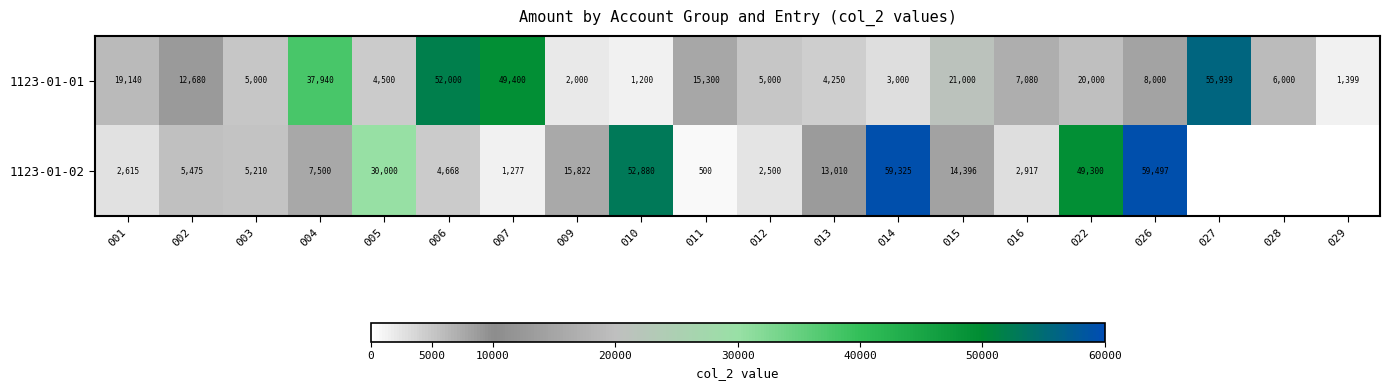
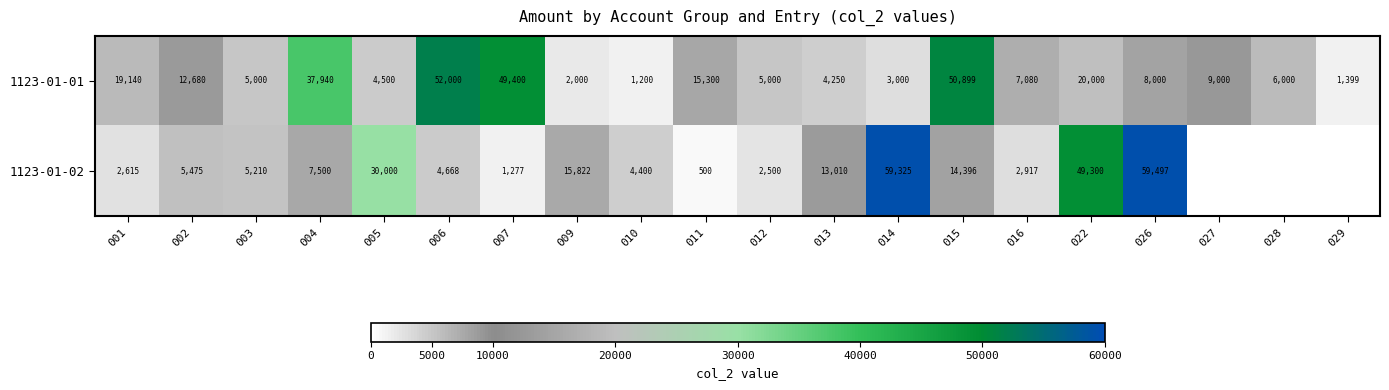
  {
    "1123-01-01": {
      "001": "19,140",
      "002": "12,680",
      "003": "5,000",
      "004": "37,940",
      "005": "4,500",
      "006": "52,000",
      "007": "49,400",
      "009": "2,000",
      "010": "1,200",
      "011": "15,300",
      "012": "5,000",
      "013": "4,250",
      "014": "3,000",
-     "015": "21,000",
+     "015": "50,899",
      "016": "7,080",
      "022": "20,000",
      "026": "8,000",
-     "027": "55,939",
+     "027": "9,000",
      "028": "6,000",
      "029": "1,399"
    },
    "1123-01-02": {
      "001": "2,615",
      "002": "5,475",
      "003": "5,210",
      "004": "7,500",
      "005": "30,000",
      "006": "4,668",
      "007": "1,277",
      "009": "15,822",
-     "010": "52,880",
+     "010": "4,400",
      "011": "500",
      "012": "2,500",
      "013": "13,010",
      "014": "59,325",
      "015": "14,396",
      "016": "2,917",
      "022": "49,300",
      "026": "59,497"
    }
  }
